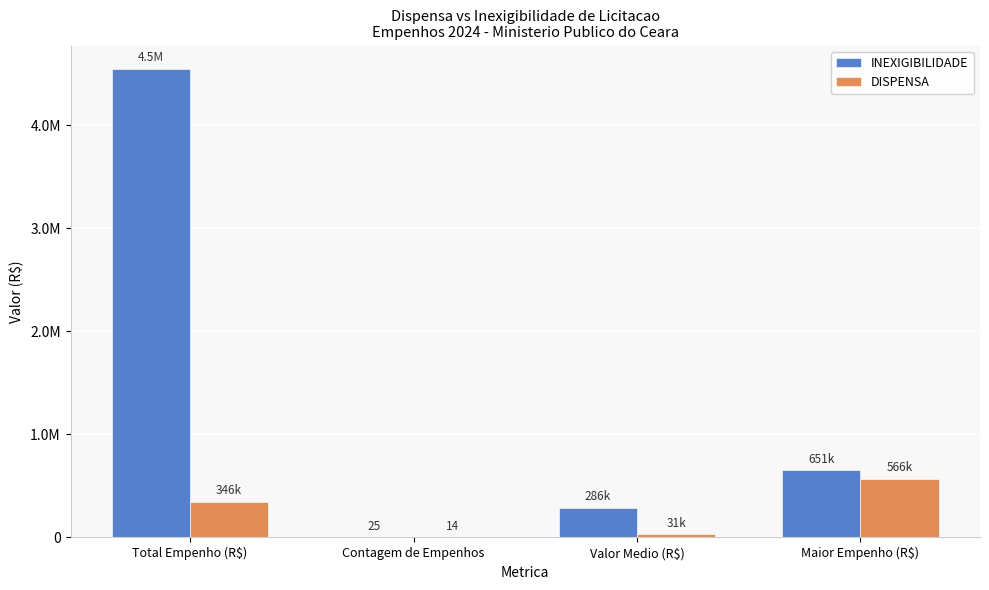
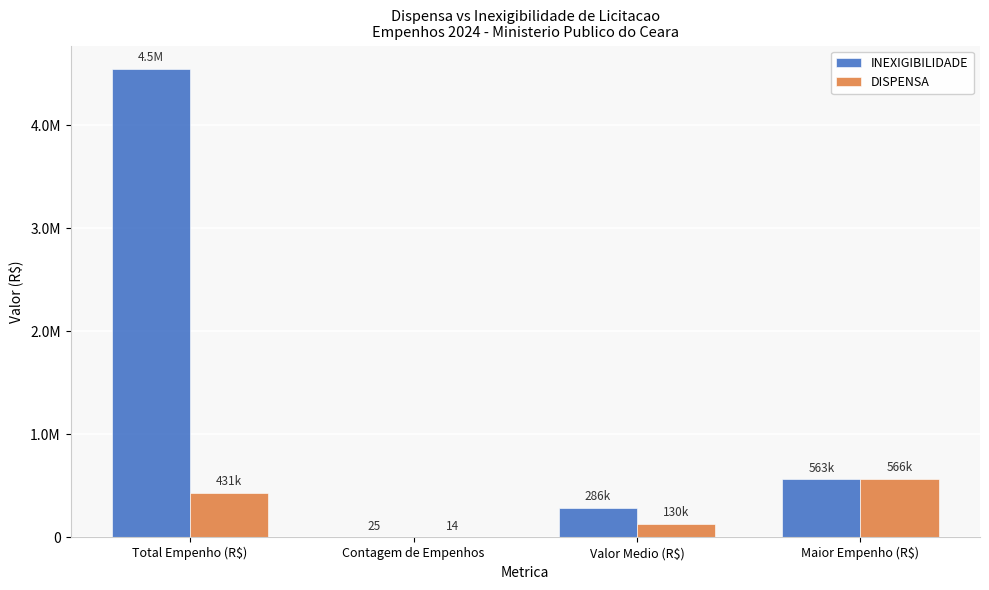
  {
    "INEXIGIBILIDADE": {
      "Total Empenho (R$)": "4.5M",
      "Contagem de Empenhos": "25",
      "Valor Medio (R$)": "286k",
-     "Maior Empenho (R$)": "651k"
+     "Maior Empenho (R$)": "563k"
    },
    "DISPENSA": {
-     "Total Empenho (R$)": "346k",
+     "Total Empenho (R$)": "431k",
      "Contagem de Empenhos": "14",
-     "Valor Medio (R$)": "31k",
+     "Valor Medio (R$)": "130k",
      "Maior Empenho (R$)": "566k"
    }
  }
